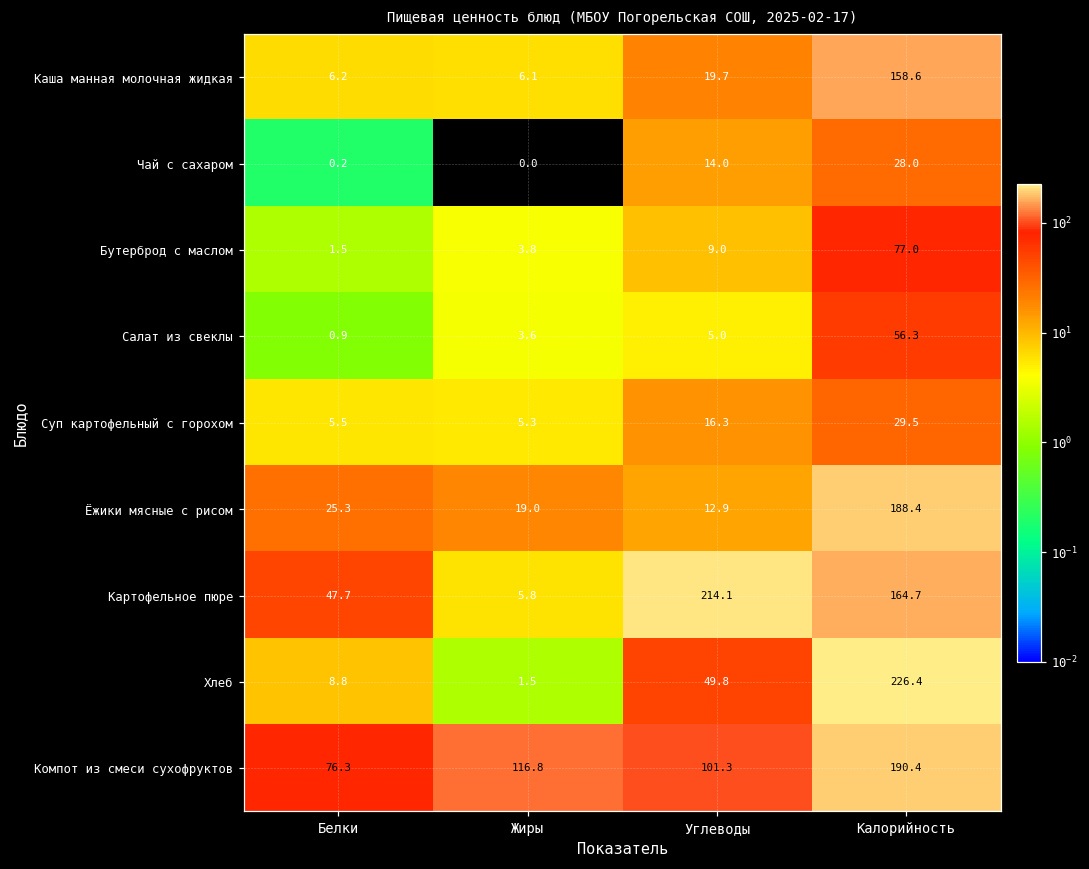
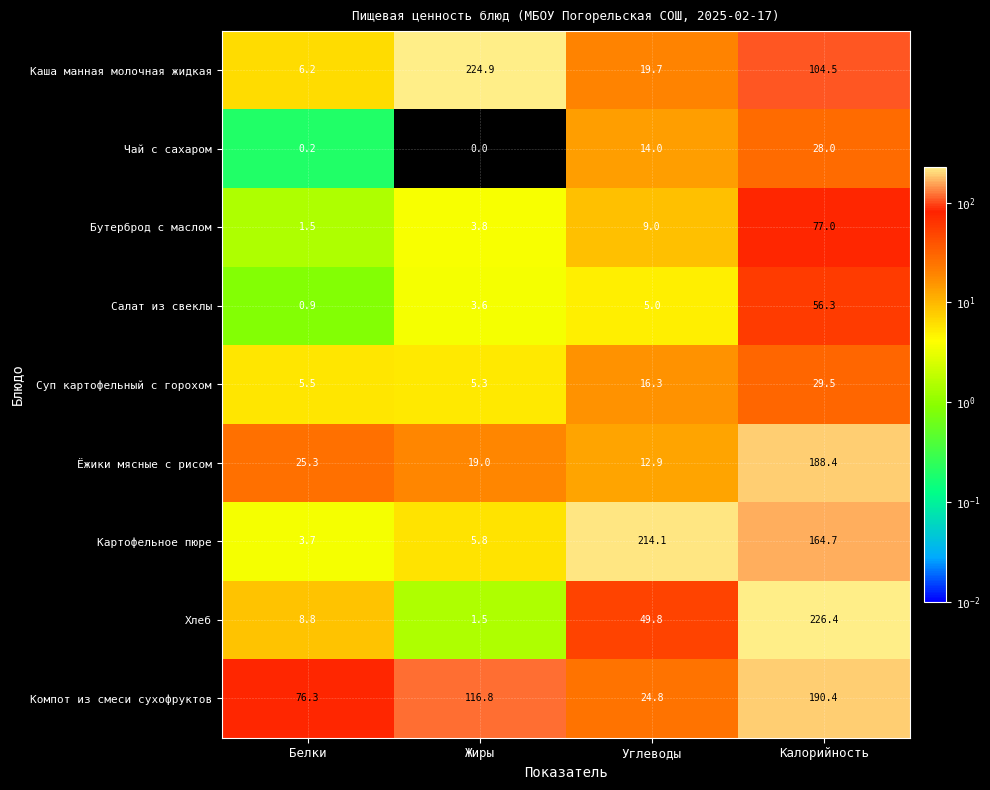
  {
    "Каша манная молочная жидкая": {
      "Белки": 6.2,
-     "Жиры": 6.1,
+     "Жиры": 224.9,
      "Углеводы": 19.7,
-     "Калорийность": 158.6
+     "Калорийность": 104.5
    },
    "Чай с сахаром": {
      "Белки": 0.2,
      "Жиры": 0.0,
      "Углеводы": 14.0,
      "Калорийность": 28.0
    },
    "Бутерброд с маслом": {
      "Белки": 1.5,
      "Жиры": 3.8,
      "Углеводы": 9.0,
      "Калорийность": 77.0
    },
    "Салат из свеклы": {
      "Белки": 0.9,
      "Жиры": 3.6,
      "Углеводы": 5.0,
      "Калорийность": 56.3
    },
    "Суп картофельный с горохом": {
      "Белки": 5.5,
      "Жиры": 5.3,
      "Углеводы": 16.3,
      "Калорийность": 29.5
    },
    "Ёжики мясные с рисом": {
      "Белки": 25.3,
      "Жиры": 19.0,
      "Углеводы": 12.9,
      "Калорийность": 188.4
    },
    "Картофельное пюре": {
-     "Белки": 47.7,
+     "Белки": 3.7,
      "Жиры": 5.8,
      "Углеводы": 214.1,
      "Калорийность": 164.7
    },
    "Хлеб": {
      "Белки": 8.8,
      "Жиры": 1.5,
      "Углеводы": 49.8,
      "Калорийность": 226.4
    },
    "Компот из смеси сухофруктов": {
      "Белки": 76.3,
      "Жиры": 116.8,
-     "Углеводы": 101.3,
+     "Углеводы": 24.8,
      "Калорийность": 190.4
    }
  }
